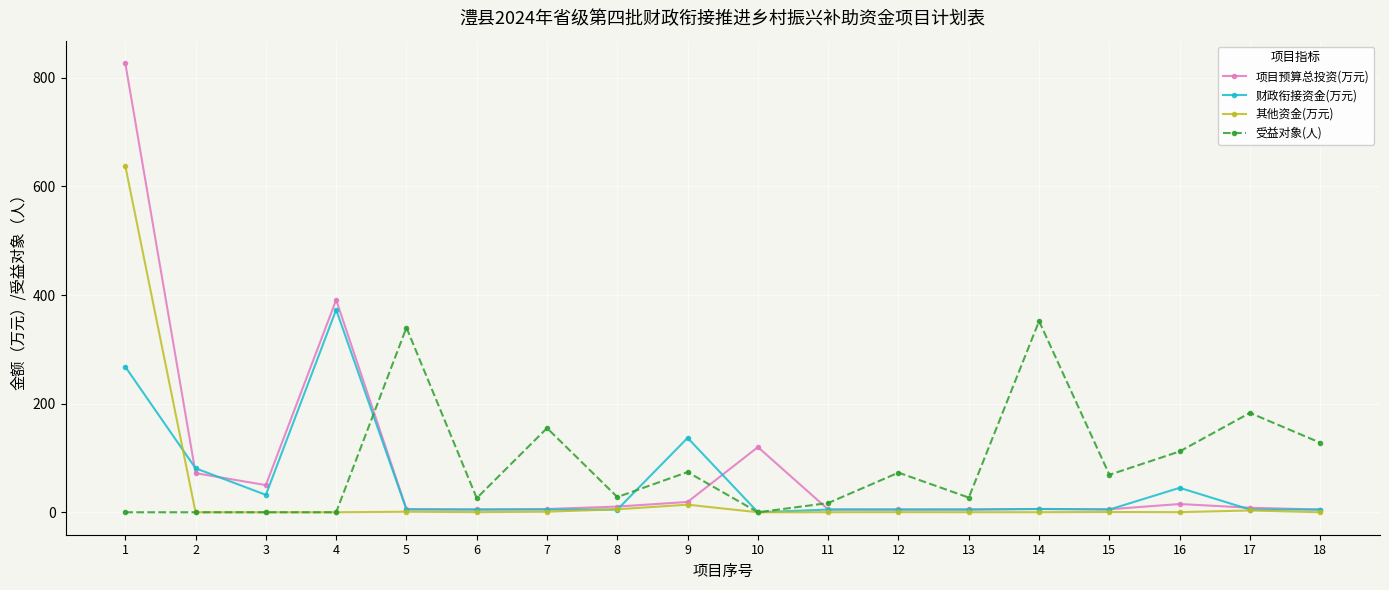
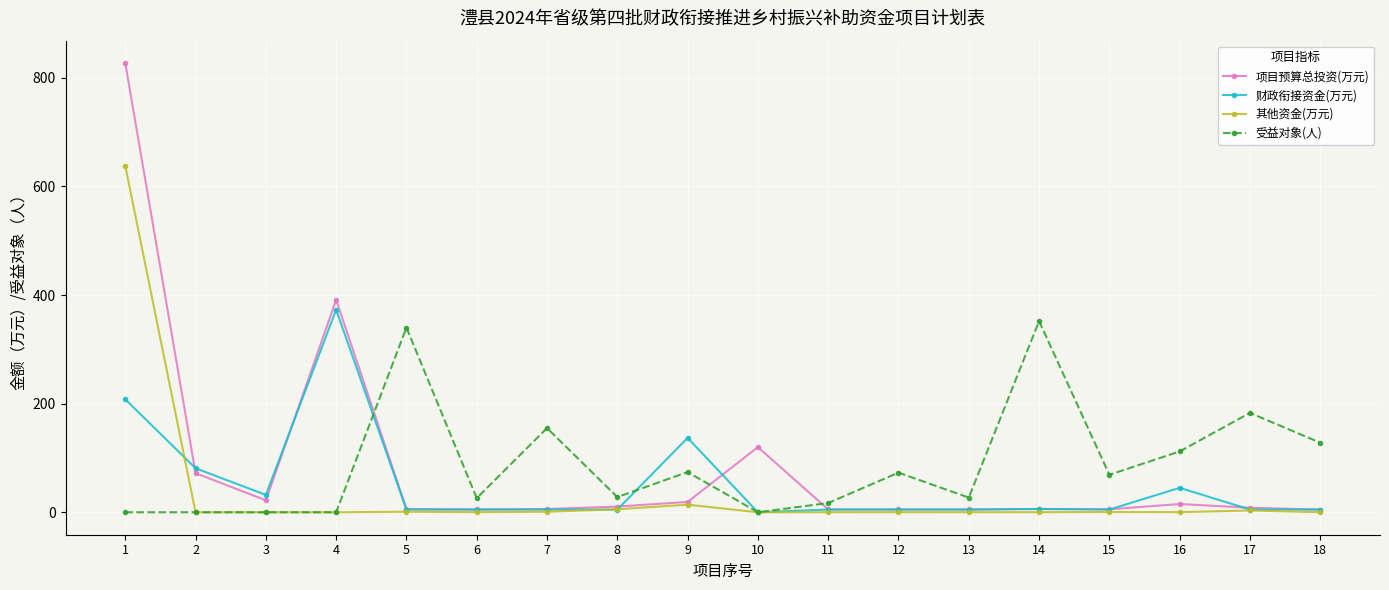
  {
    "项目预算总投资(万元)": {
      "1": 830,
      "2": 70,
-     "3": 50,
+     "3": 20,
      "4": 390,
      "8": 10,
      "9": 20,
      "10": 120,
      "16": 20
    },
    "财政衔接资金(万元)": {
-     "1": 270,
+     "1": 210,
      "2": 80,
      "3": 30,
      "4": 370,
      "9": 140,
      "16": 50
    },
    "其他资金(万元)": {
      "1": 640,
      "6": 0,
      "9": 10,
      "11": 0,
      "12": 0,
      "13": 0,
      "14": 0,
      "16": 0,
      "18": 0
    },
    "受益对象(人)": {
      "1": 0,
      "5": 340,
      "6": 30,
      "7": 160,
      "8": 30,
      "9": 70,
      "11": 20,
      "12": 70,
      "13": 30,
      "14": 350,
      "15": 70,
      "16": 110,
      "17": 180,
      "18": 130
    }
  }
